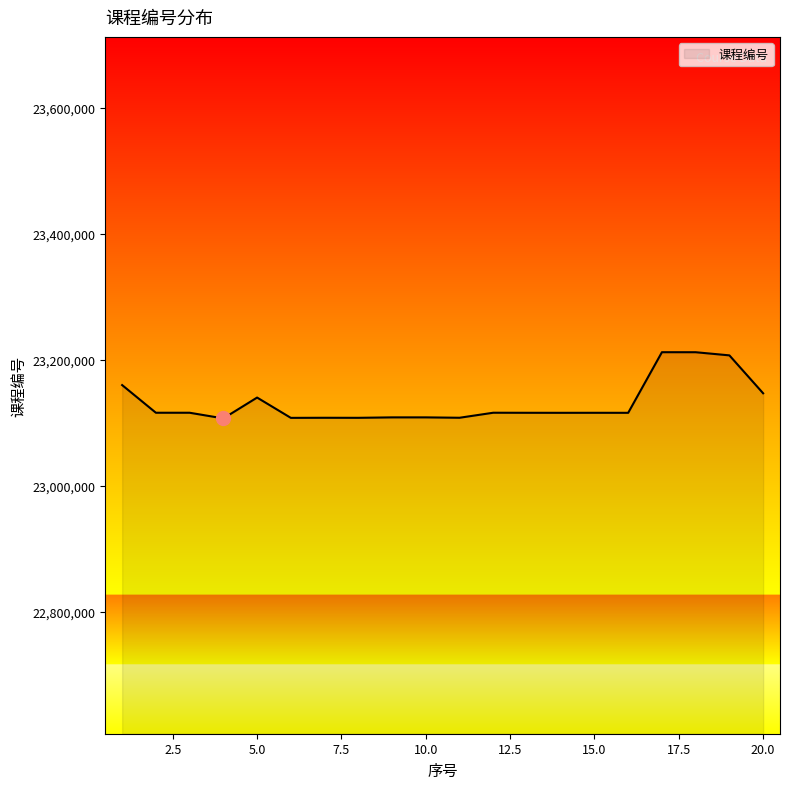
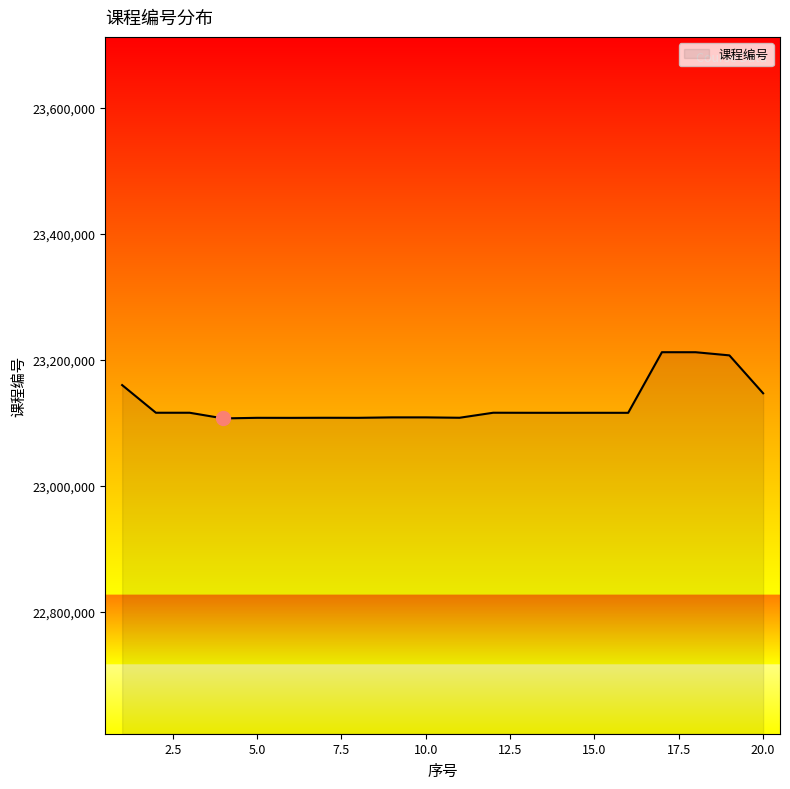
  {
    "课程编号": {
-     "5.0": "23,140,000",
+     "5.0": "23,110,000",
      "10.0": "23,110,000",
      "15.0": "23,120,000",
      "20.0": "23,150,000"
    }
  }
